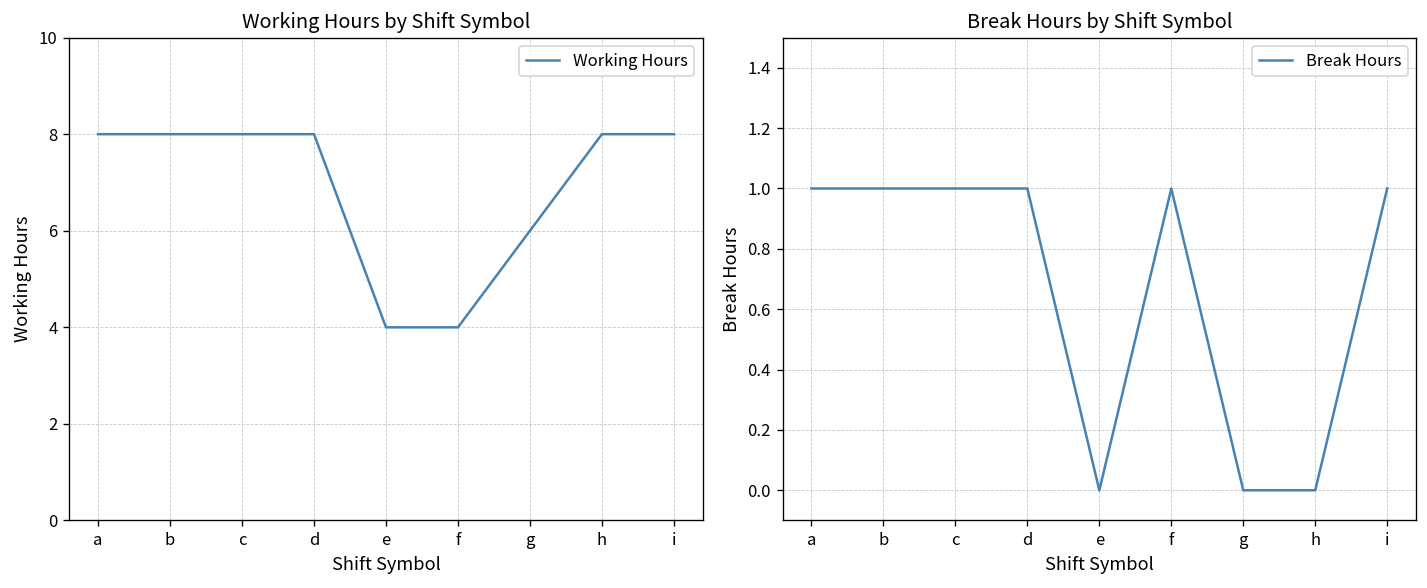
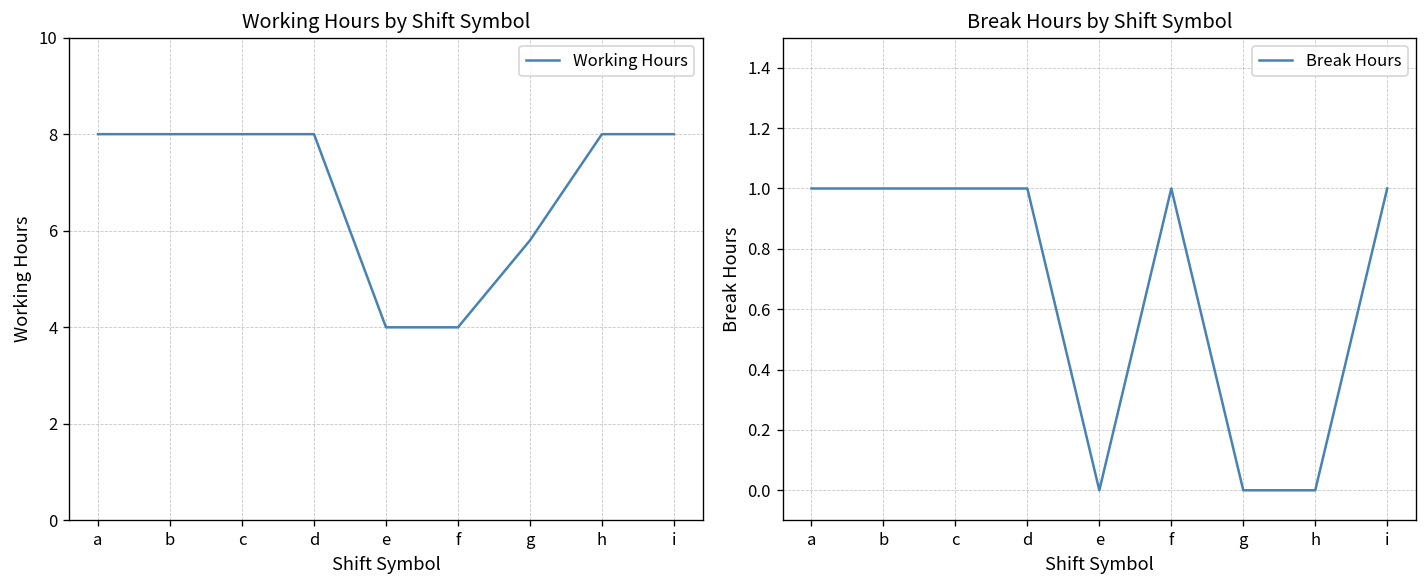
  {
    "Working Hours by Shift Symbol": {
      "a": 8.0,
      "b": 8.0,
      "c": 8.0,
      "d": 8.0,
      "e": 4.0,
      "f": 4.0,
-     "g": 6.0,
+     "g": 5.8,
      "h": 8.0,
      "i": 8.0
    },
    "Break Hours by Shift Symbol": {
      "a": 1.00,
      "b": 1.00,
      "c": 1.00,
      "d": 1.00,
      "e": 0.00,
      "f": 1.00,
      "g": 0.00,
      "h": 0.00,
      "i": 1.00
    }
  }
